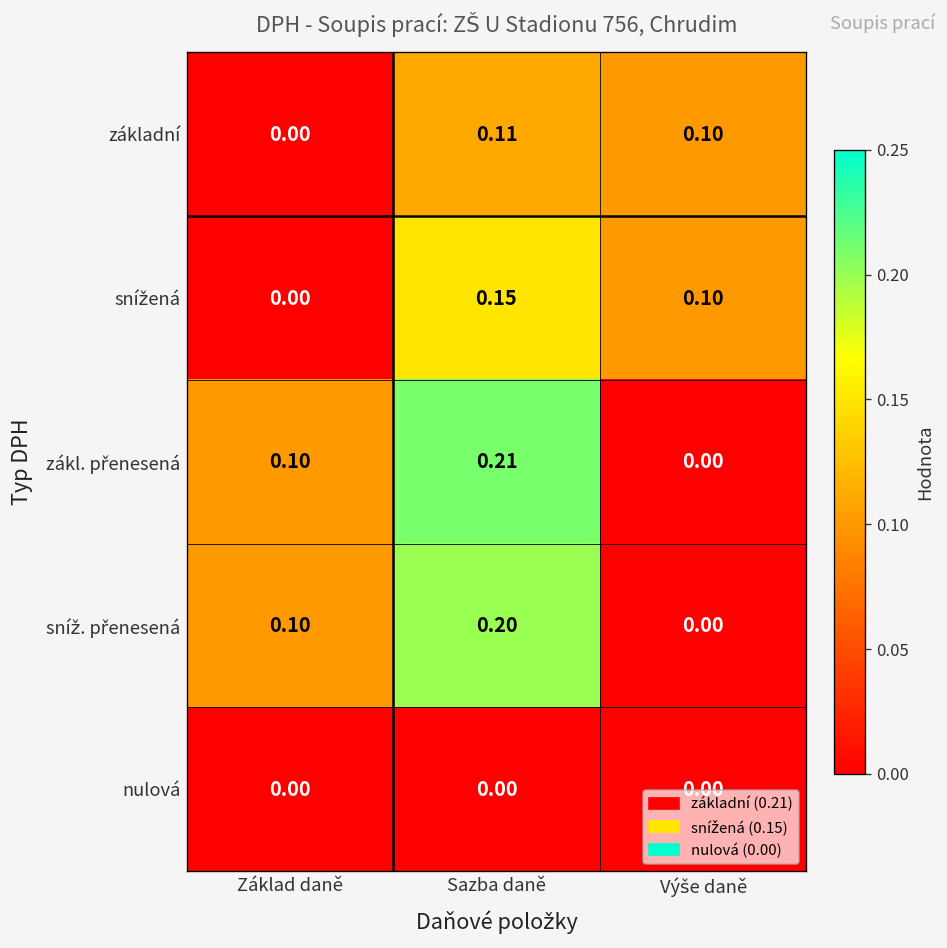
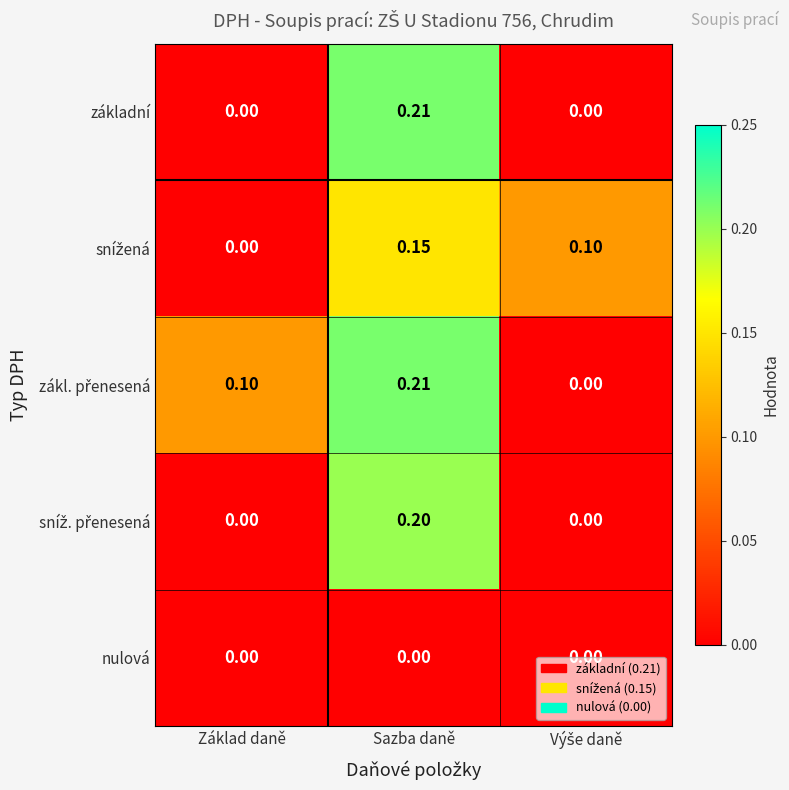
  {
    "základní": {
      "Základ daně": 0.00,
-     "Sazba daně": 0.11,
-     "Výše daně": 0.10
+     "Sazba daně": 0.21,
+     "Výše daně": 0.00
    },
    "snížená": {
      "Základ daně": 0.00,
      "Sazba daně": 0.15,
      "Výše daně": 0.10
    },
    "zákl. přenesená": {
      "Základ daně": 0.10,
      "Sazba daně": 0.21,
      "Výše daně": 0.00
    },
    "sníž. přenesená": {
-     "Základ daně": 0.10,
+     "Základ daně": 0.00,
      "Sazba daně": 0.20,
      "Výše daně": 0.00
    },
    "nulová": {
      "Základ daně": 0.00,
      "Sazba daně": 0.00
    }
  }
